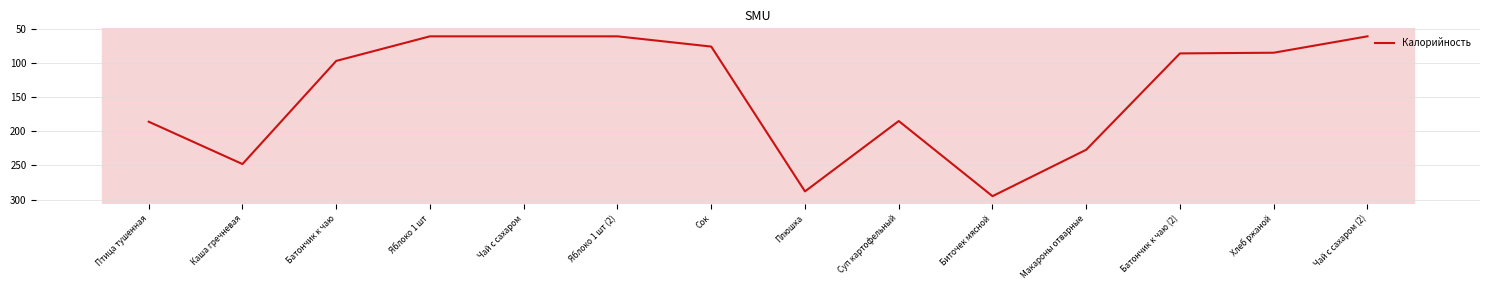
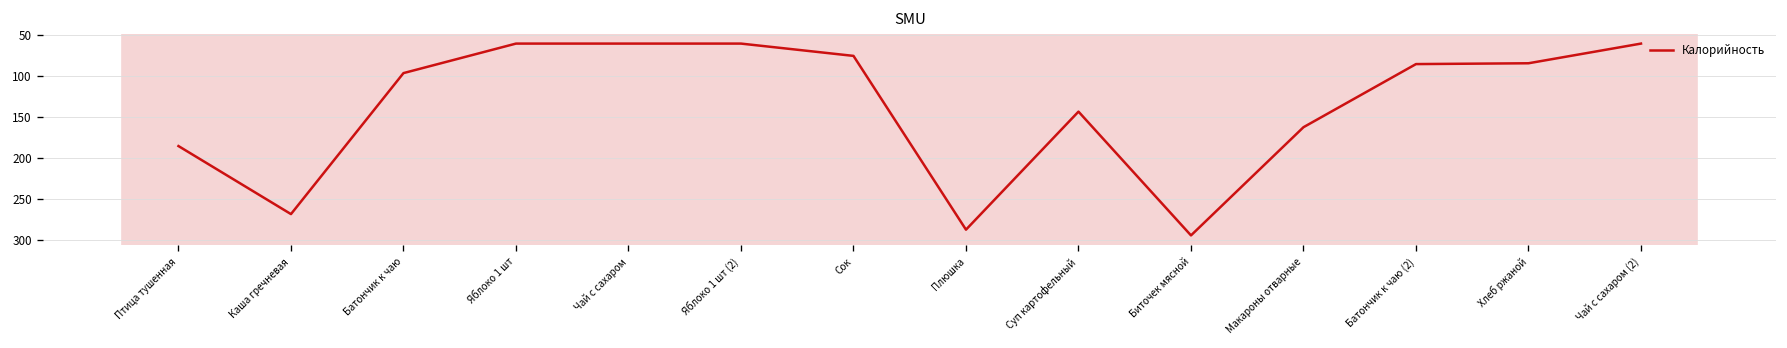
  {
    "Птица тушенная": 190,
-   "Каша гречневая": 250,
+   "Каша гречневая": 270,
    "Батончик к чаю": 100,
    "Яблоко 1 шт": 60,
    "Чай с сахаром": 60,
    "Яблоко 1 шт (2)": 60,
    "Сок": 80,
    "Плюшка": 290,
-   "Суп картофельный": 190,
+   "Суп картофельный": 140,
    "Биточек мясной": 300,
-   "Макароны отварные": 230,
+   "Макароны отварные": 160,
    "Батончик к чаю (2)": 90,
    "Хлеб ржаной": 90,
    "Чай с сахаром (2)": 60
  }
